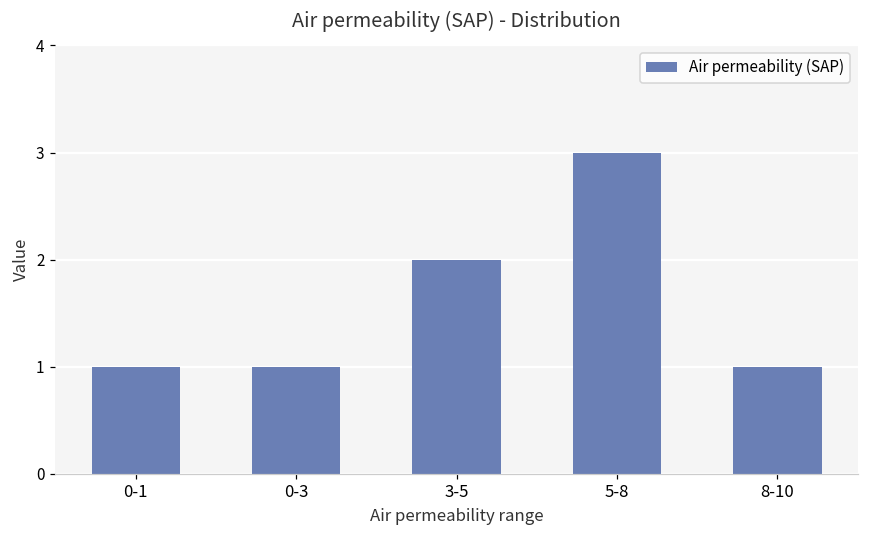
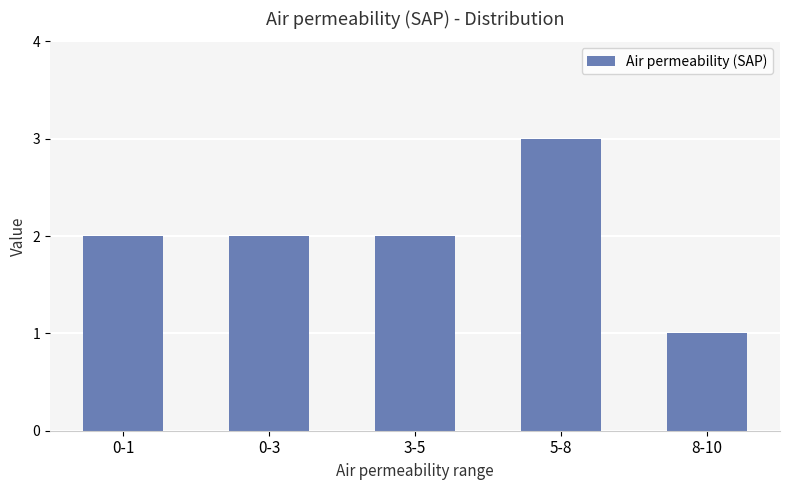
  {
-   "0-1": 1,
-   "0-3": 1,
+   "0-1": 2,
+   "0-3": 2,
    "3-5": 2,
    "5-8": 3,
    "8-10": 1
  }
